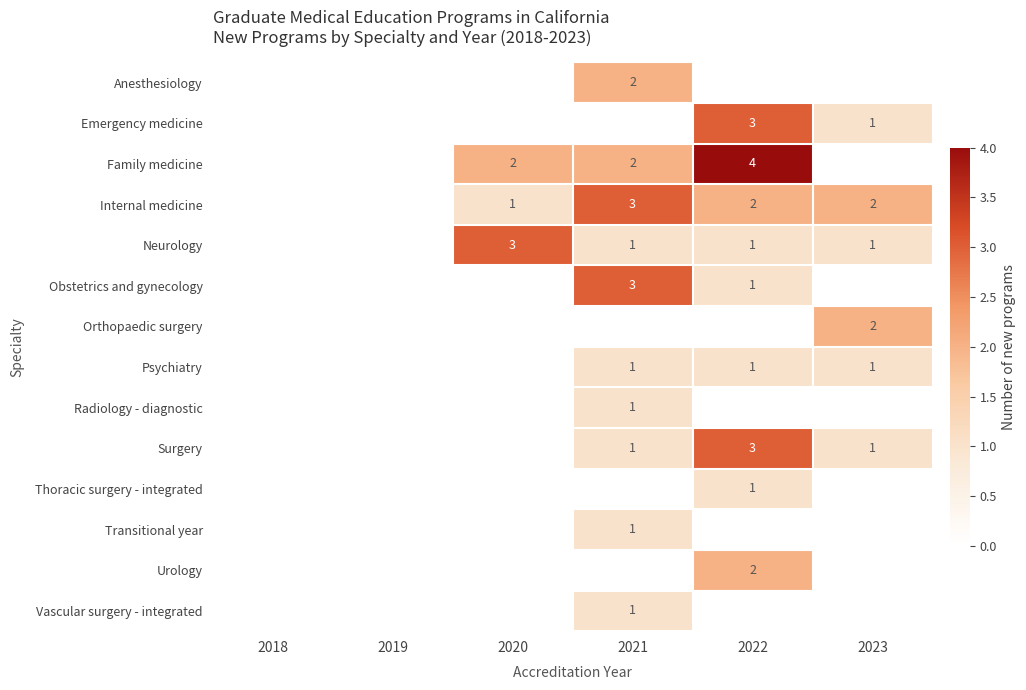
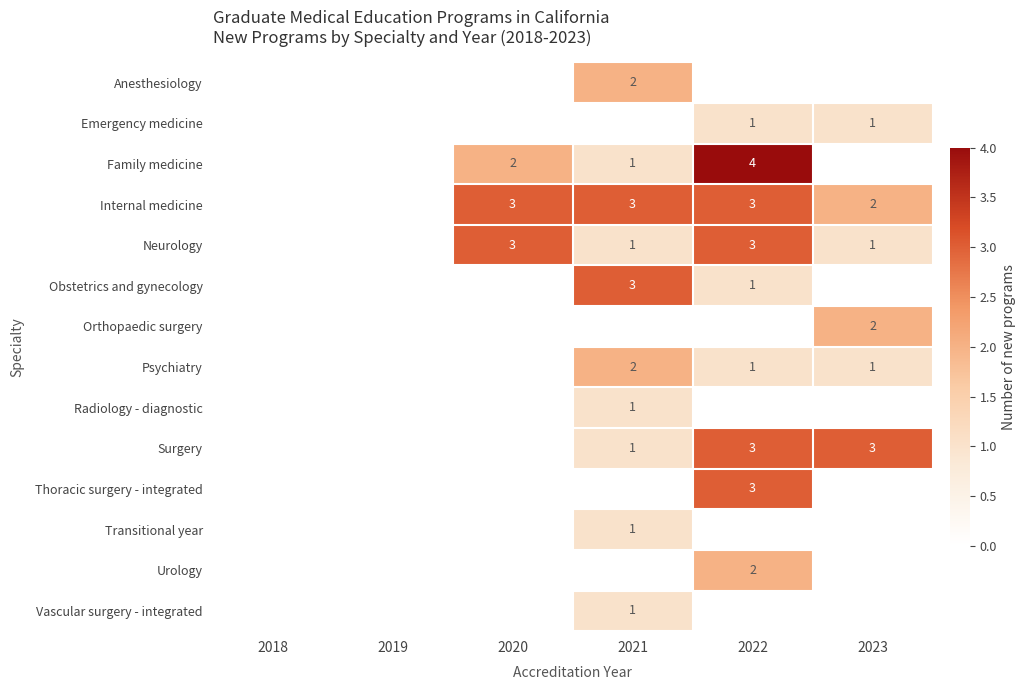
  {
    "Anesthesiology": {
      "2021": 2
    },
    "Emergency medicine": {
-     "2022": 3,
+     "2022": 1,
      "2023": 1
    },
    "Family medicine": {
      "2020": 2,
-     "2021": 2,
+     "2021": 1,
      "2022": 4
    },
    "Internal medicine": {
-     "2020": 1,
+     "2020": 3,
      "2021": 3,
-     "2022": 2,
+     "2022": 3,
      "2023": 2
    },
    "Neurology": {
      "2020": 3,
      "2021": 1,
-     "2022": 1,
+     "2022": 3,
      "2023": 1
    },
    "Obstetrics and gynecology": {
      "2021": 3,
      "2022": 1
    },
    "Orthopaedic surgery": {
      "2023": 2
    },
    "Psychiatry": {
-     "2021": 1,
+     "2021": 2,
      "2022": 1,
      "2023": 1
    },
    "Radiology - diagnostic": {
      "2021": 1
    },
    "Surgery": {
      "2021": 1,
      "2022": 3,
-     "2023": 1
+     "2023": 3
    },
    "Thoracic surgery - integrated": {
-     "2022": 1
+     "2022": 3
    },
    "Transitional year": {
      "2021": 1
    },
    "Urology": {
      "2022": 2
    },
    "Vascular surgery - integrated": {
      "2021": 1
    }
  }
